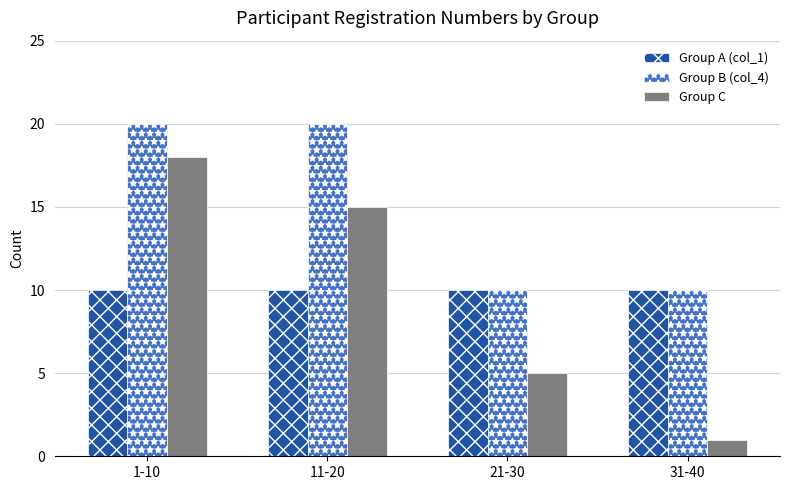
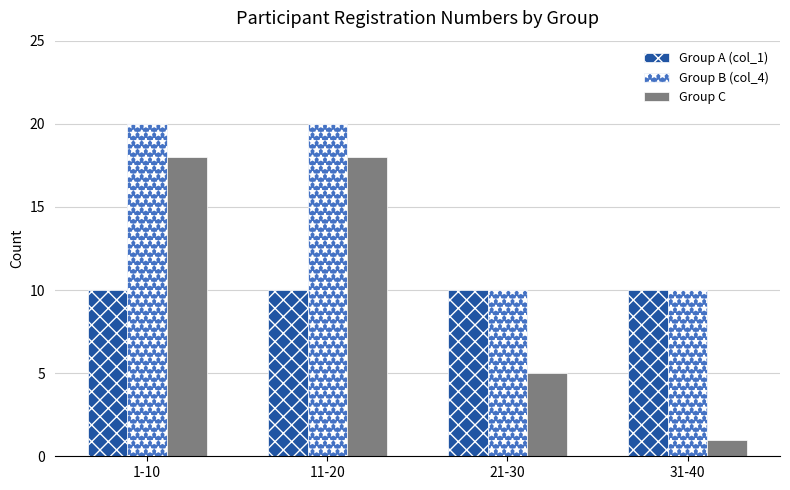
  {
    "Group C": {
      "1-10": 18,
-     "11-20": 15,
+     "11-20": 18,
      "21-30": 5,
      "31-40": 1
    }
  }
